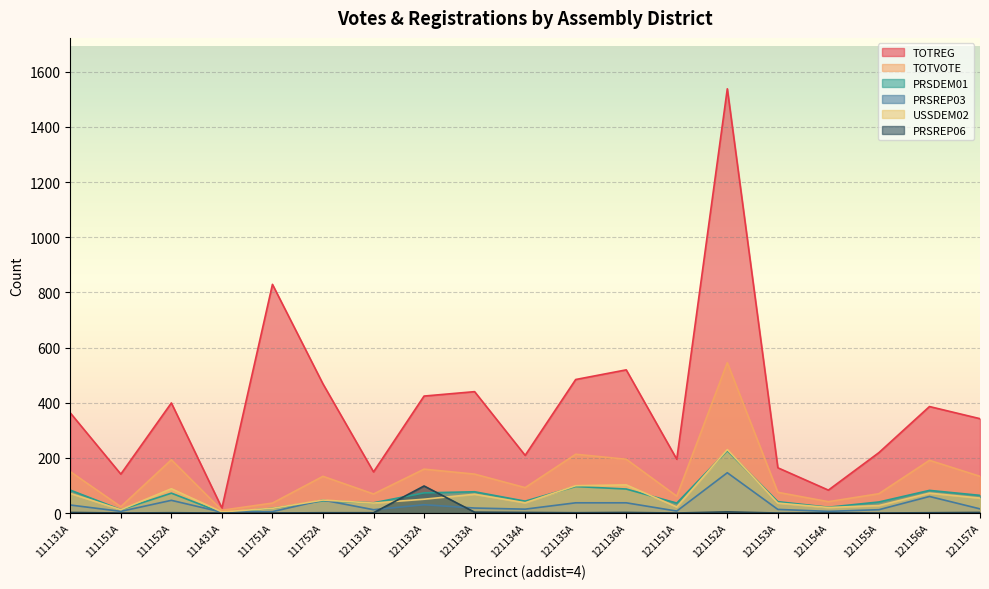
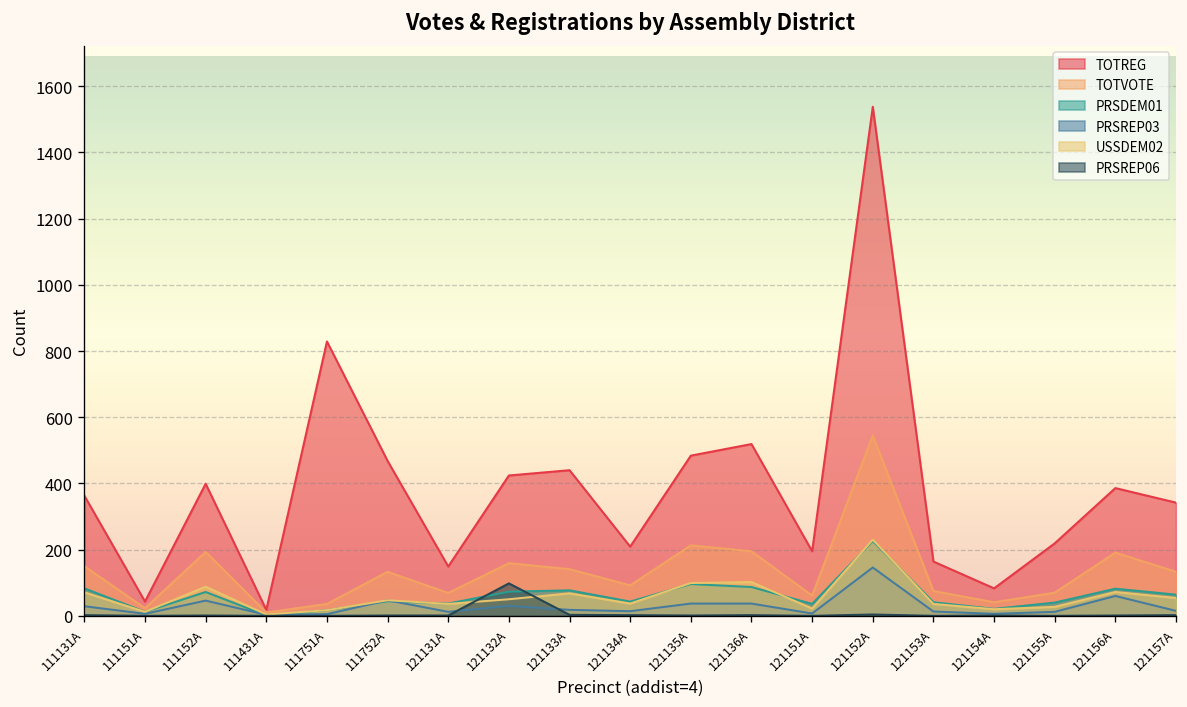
  {
    "TOTREG": {
      "111131A": 360,
-     "111151A": 140,
+     "111151A": 40,
      "111152A": 400,
      "111751A": 830,
      "111752A": 470,
      "121131A": 150,
      "121132A": 420,
      "121133A": 440,
      "121134A": 210,
      "121135A": 480,
      "121136A": 520,
      "121151A": 200,
      "121152A": 1540,
      "121153A": 160,
      "121154A": 80,
      "121155A": 220,
      "121156A": 390,
      "121157A": 340
    },
    "PRSREP06": {
      "111131A": 0,
      "111152A": 0,
      "111752A": 0,
      "121131A": 0,
      "121132A": 100,
      "121133A": 0,
      "121134A": 0,
      "121135A": 0,
      "121136A": 0,
      "121152A": 0,
      "121153A": 0,
      "121155A": 0,
      "121156A": 0,
      "121157A": 0
    }
  }
